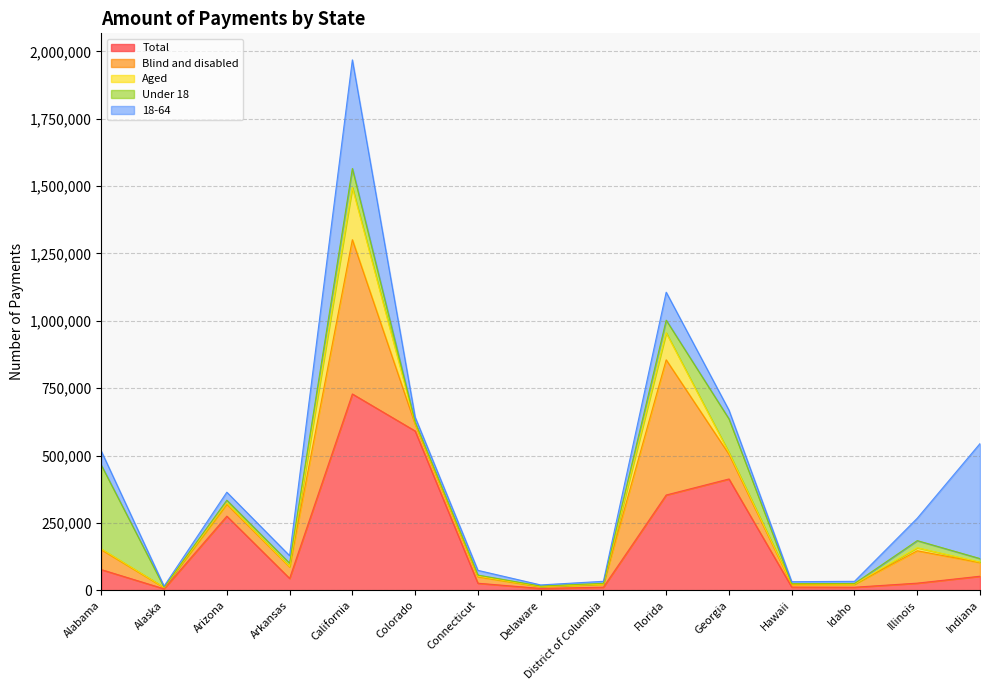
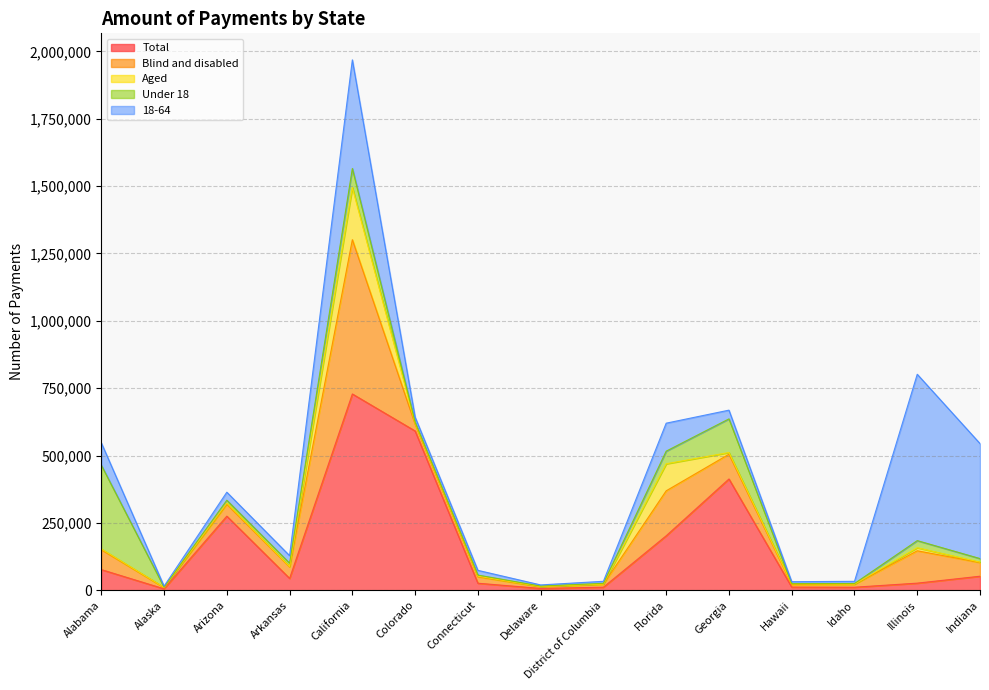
  {
    "Total": {
      "Alabama": "80,000",
      "Arizona": "280,000",
      "Arkansas": "40,000",
      "California": "730,000",
      "Colorado": "590,000",
      "Connecticut": "30,000",
      "District of Columbia": "10,000",
-     "Florida": "350,000",
+     "Florida": "200,000",
      "Georgia": "410,000",
      "Idaho": "10,000",
      "Illinois": "30,000",
      "Indiana": "50,000"
    },
    "Blind and disabled": {
      "California": "570,000",
-     "Florida": "500,000",
+     "Florida": "170,000",
      "Illinois": "120,000"
    },
    "Aged": {
      "California": "190,000",
      "Florida": "100,000",
      "Illinois": "10,000"
    },
    "Under 18": {
      "Alabama": "310,000",
      "Arizona": "10,000",
      "Arkansas": "10,000",
      "California": "70,000",
      "Florida": "50,000",
      "Georgia": "120,000",
      "Illinois": "30,000",
      "Indiana": "10,000"
    },
    "18-64": {
-     "Alabama": "50,000",
+     "Alabama": "80,000",
      "Arizona": "30,000",
      "Arkansas": "30,000",
      "California": "400,000",
      "Colorado": "20,000",
      "Connecticut": "20,000",
      "Florida": "100,000",
      "Georgia": "30,000",
-     "Illinois": "80,000",
+     "Illinois": "620,000",
      "Indiana": "430,000"
    }
  }
